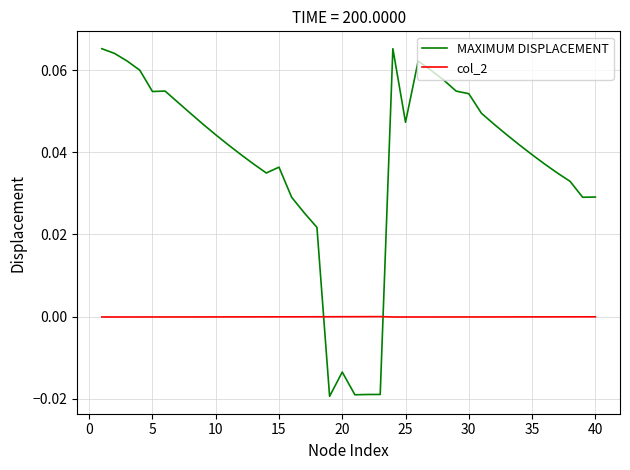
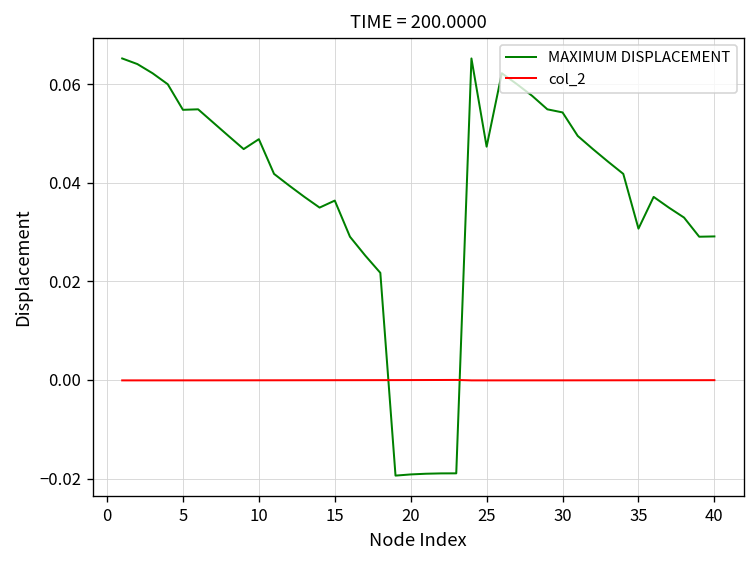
  {
    "MAXIMUM DISPLACEMENT": {
      "5": 0.055,
-     "10": 0.044,
+     "10": 0.049,
      "15": 0.036,
-     "20": -0.014,
+     "20": -0.019,
      "25": 0.047,
      "30": 0.054,
-     "35": 0.039,
+     "35": 0.031,
      "40": 0.029
    },
    "col_2": {
      "5": 0.000,
      "10": 0.000,
      "15": 0.000,
      "20": 0.000,
      "25": 0.000,
      "30": 0.000,
      "35": 0.000,
      "40": 0.000
    }
  }
